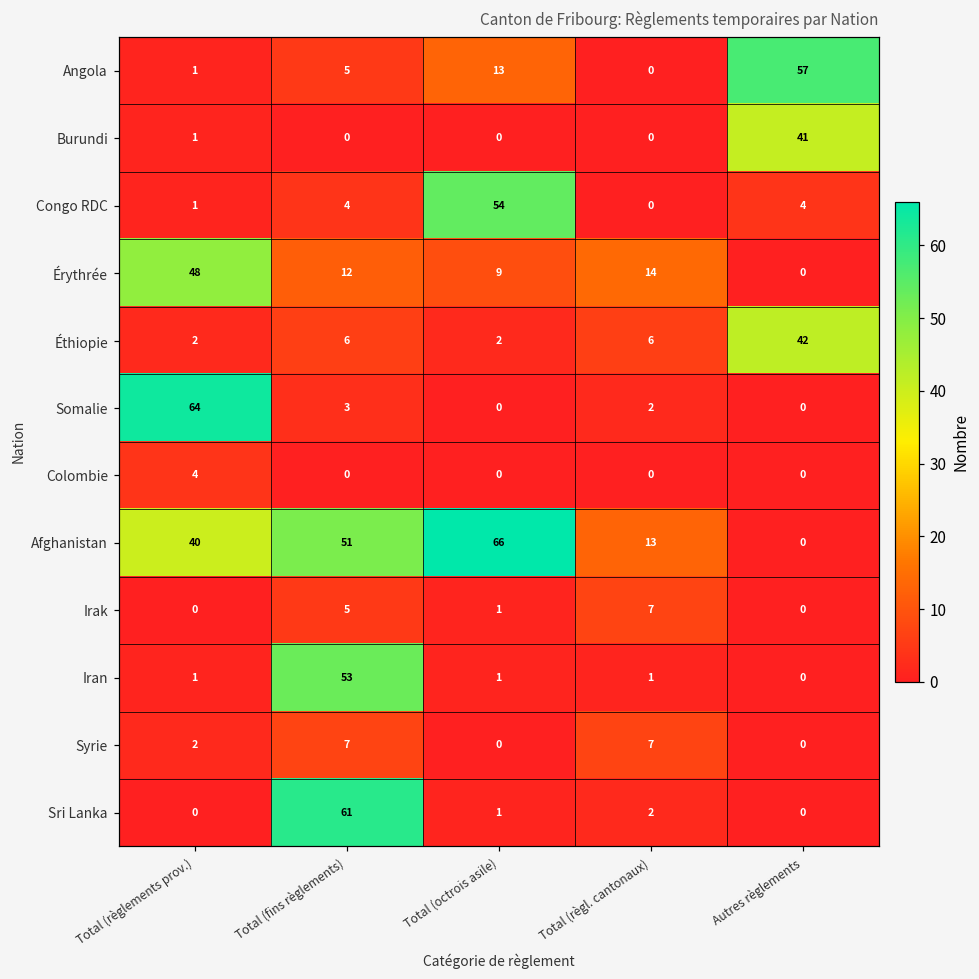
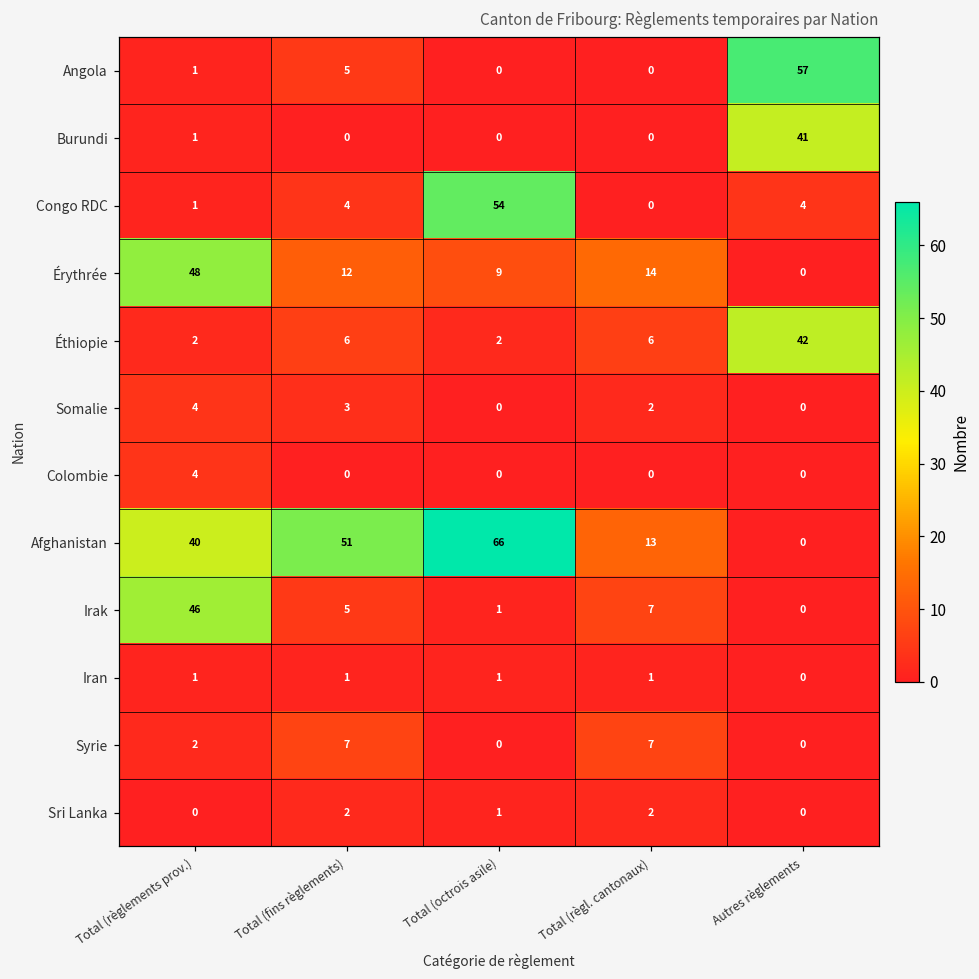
  {
    "Angola": {
      "Total (règlements prov.)": 1,
      "Total (fins règlements)": 5,
-     "Total (octrois asile)": 13,
+     "Total (octrois asile)": 0,
      "Total (règl. cantonaux)": 0,
      "Autres règlements": 57
    },
    "Burundi": {
      "Total (règlements prov.)": 1,
      "Total (fins règlements)": 0,
      "Total (octrois asile)": 0,
      "Total (règl. cantonaux)": 0,
      "Autres règlements": 41
    },
    "Congo RDC": {
      "Total (règlements prov.)": 1,
      "Total (fins règlements)": 4,
      "Total (octrois asile)": 54,
      "Total (règl. cantonaux)": 0,
      "Autres règlements": 4
    },
    "Érythrée": {
      "Total (règlements prov.)": 48,
      "Total (fins règlements)": 12,
      "Total (octrois asile)": 9,
      "Total (règl. cantonaux)": 14,
      "Autres règlements": 0
    },
    "Éthiopie": {
      "Total (règlements prov.)": 2,
      "Total (fins règlements)": 6,
      "Total (octrois asile)": 2,
      "Total (règl. cantonaux)": 6,
      "Autres règlements": 42
    },
    "Somalie": {
-     "Total (règlements prov.)": 64,
+     "Total (règlements prov.)": 4,
      "Total (fins règlements)": 3,
      "Total (octrois asile)": 0,
      "Total (règl. cantonaux)": 2,
      "Autres règlements": 0
    },
    "Colombie": {
      "Total (règlements prov.)": 4,
      "Total (fins règlements)": 0,
      "Total (octrois asile)": 0,
      "Total (règl. cantonaux)": 0,
      "Autres règlements": 0
    },
    "Afghanistan": {
      "Total (règlements prov.)": 40,
      "Total (fins règlements)": 51,
      "Total (octrois asile)": 66,
      "Total (règl. cantonaux)": 13,
      "Autres règlements": 0
    },
    "Irak": {
-     "Total (règlements prov.)": 0,
+     "Total (règlements prov.)": 46,
      "Total (fins règlements)": 5,
      "Total (octrois asile)": 1,
      "Total (règl. cantonaux)": 7,
      "Autres règlements": 0
    },
    "Iran": {
      "Total (règlements prov.)": 1,
-     "Total (fins règlements)": 53,
+     "Total (fins règlements)": 1,
      "Total (octrois asile)": 1,
      "Total (règl. cantonaux)": 1,
      "Autres règlements": 0
    },
    "Syrie": {
      "Total (règlements prov.)": 2,
      "Total (fins règlements)": 7,
      "Total (octrois asile)": 0,
      "Total (règl. cantonaux)": 7,
      "Autres règlements": 0
    },
    "Sri Lanka": {
      "Total (règlements prov.)": 0,
-     "Total (fins règlements)": 61,
+     "Total (fins règlements)": 2,
      "Total (octrois asile)": 1,
      "Total (règl. cantonaux)": 2,
      "Autres règlements": 0
    }
  }
